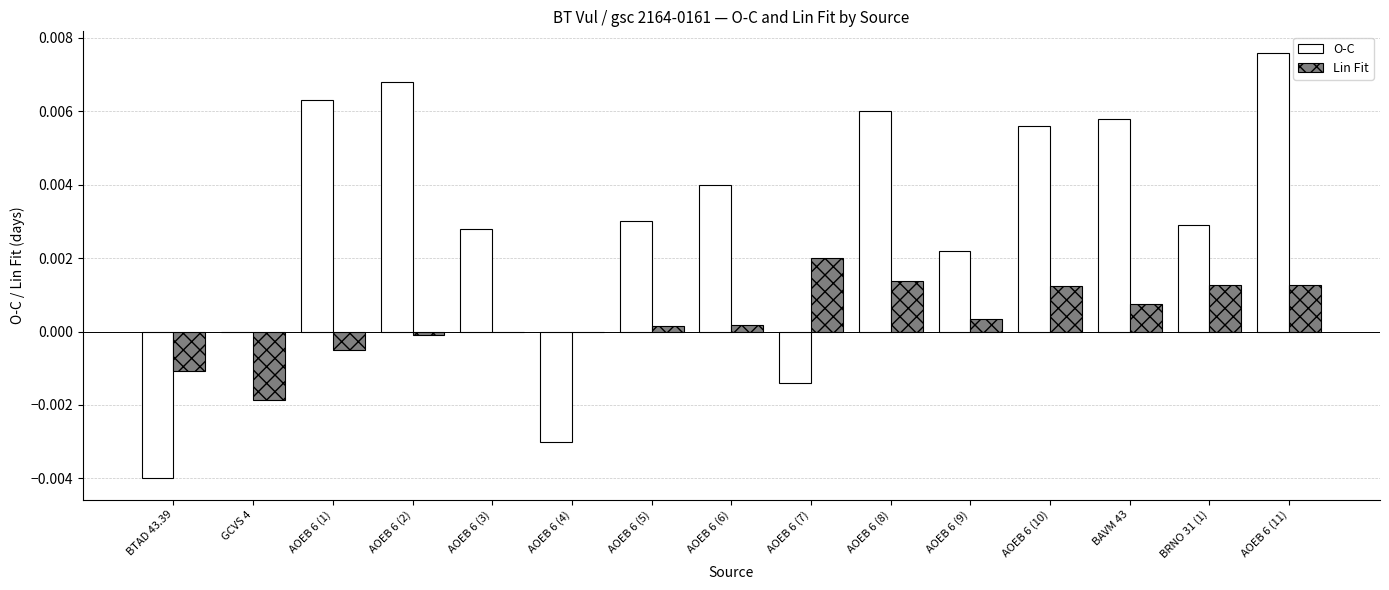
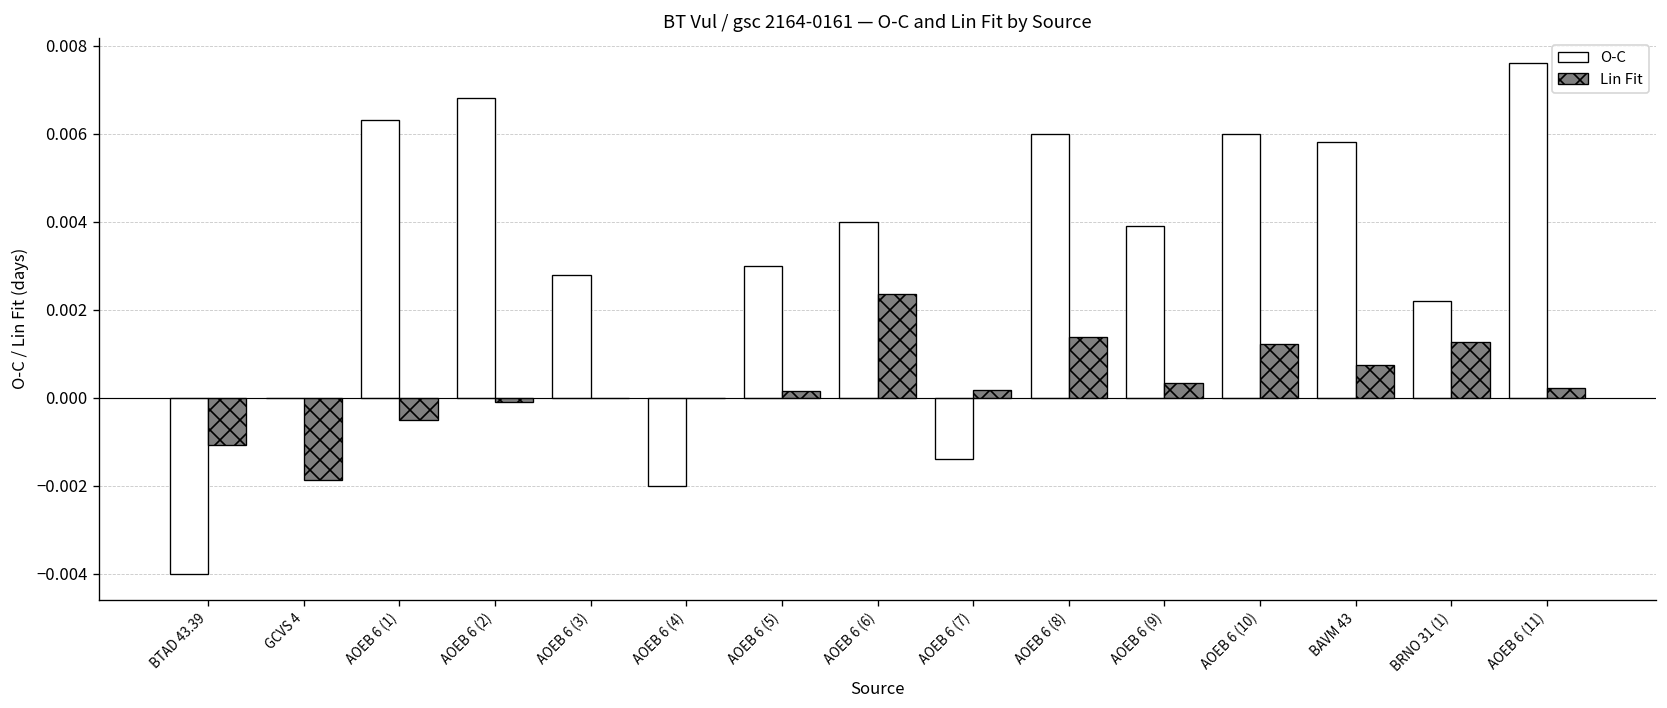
  {
    "O-C": {
      "BTAD 43.39": -0.0040,
      "GCVS 4": 0.0000,
      "AOEB 6 (1)": 0.0063,
      "AOEB 6 (2)": 0.0068,
      "AOEB 6 (3)": 0.0028,
-     "AOEB 6 (4)": -0.003,
+     "AOEB 6 (4)": -0.002,
      "AOEB 6 (5)": 0.0030,
      "AOEB 6 (6)": 0.0040,
      "AOEB 6 (7)": -0.0014,
      "AOEB 6 (8)": 0.0060,
-     "AOEB 6 (9)": 0.0022,
-     "AOEB 6 (10)": 0.0056,
+     "AOEB 6 (9)": 0.0039,
+     "AOEB 6 (10)": 0.0060,
      "BAVM 43": 0.0058,
-     "BRNO 31 (1)": 0.0029,
+     "BRNO 31 (1)": 0.0022,
      "AOEB 6 (11)": 0.0076
    },
    "Lin Fit": {
      "BTAD 43.39": -0.0011,
      "GCVS 4": -0.0019,
      "AOEB 6 (1)": -0.0005,
      "AOEB 6 (2)": -0.0001,
      "AOEB 6 (5)": 0.0001,
-     "AOEB 6 (6)": 0.0002,
-     "AOEB 6 (7)": 0.0020,
+     "AOEB 6 (6)": 0.0024,
+     "AOEB 6 (7)": 0.0002,
      "AOEB 6 (8)": 0.0014,
      "AOEB 6 (9)": 0.0003,
      "AOEB 6 (10)": 0.0012,
      "BAVM 43": 0.0008,
      "BRNO 31 (1)": 0.0013,
-     "AOEB 6 (11)": 0.0013
+     "AOEB 6 (11)": 0.0002
    }
  }
